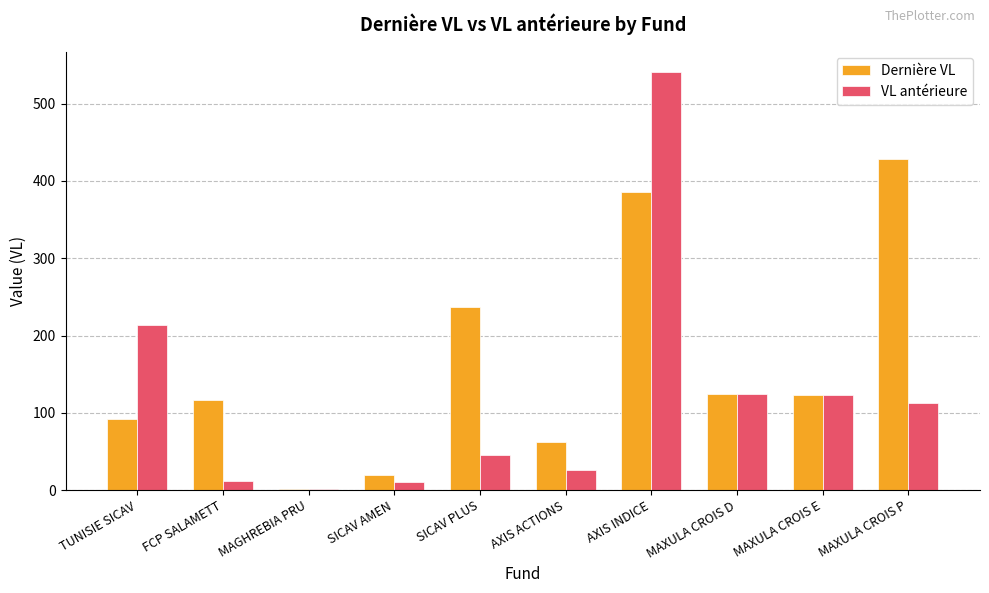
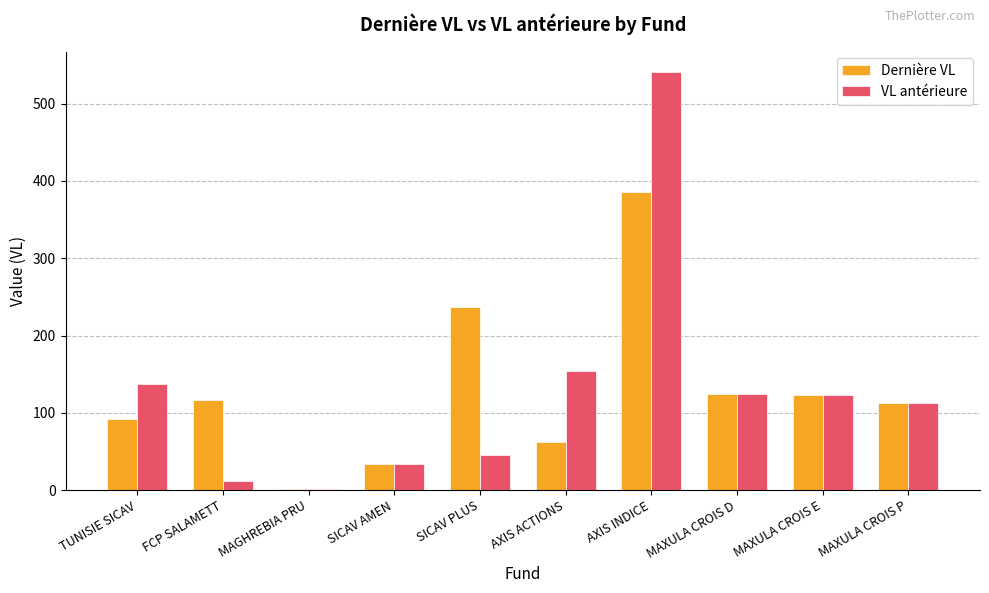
  {
    "Dernière VL": {
      "TUNISIE SICAV": 90,
      "FCP SALAMETT": 120,
-     "SICAV AMEN": 20,
+     "SICAV AMEN": 30,
      "SICAV PLUS": 240,
      "AXIS ACTIONS": 60,
      "AXIS INDICE": 390,
      "MAXULA CROIS D": 120,
      "MAXULA CROIS E": 120,
-     "MAXULA CROIS P": 430
+     "MAXULA CROIS P": 110
    },
    "VL antérieure": {
-     "TUNISIE SICAV": 210,
+     "TUNISIE SICAV": 140,
      "FCP SALAMETT": 10,
-     "SICAV AMEN": 10,
+     "SICAV AMEN": 30,
      "SICAV PLUS": 50,
-     "AXIS ACTIONS": 30,
+     "AXIS ACTIONS": 150,
      "AXIS INDICE": 540,
      "MAXULA CROIS D": 120,
      "MAXULA CROIS E": 120,
      "MAXULA CROIS P": 110
    }
  }
